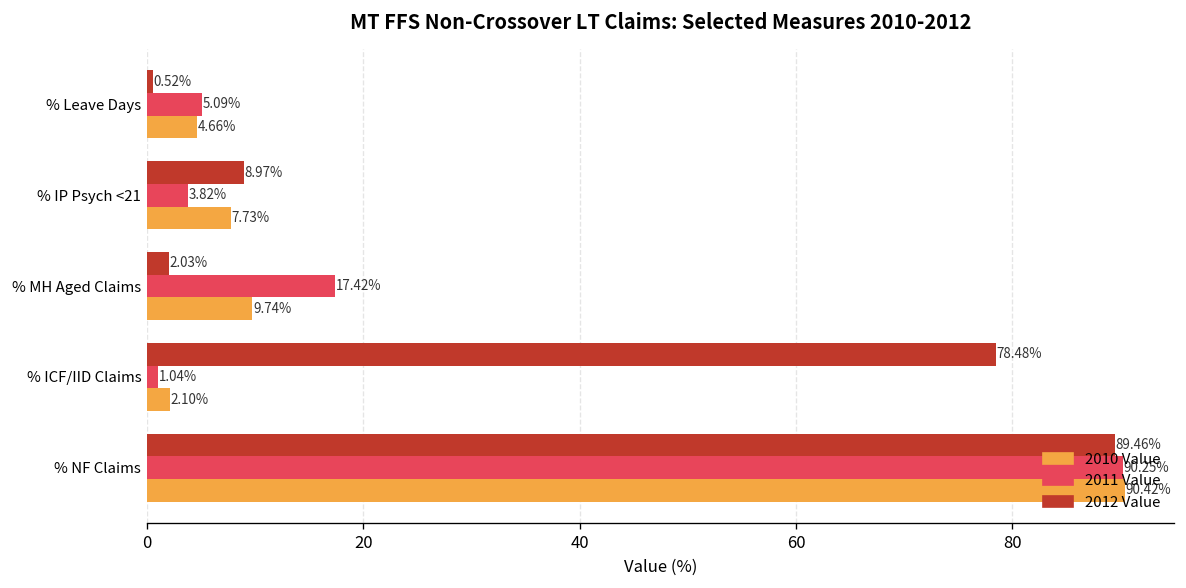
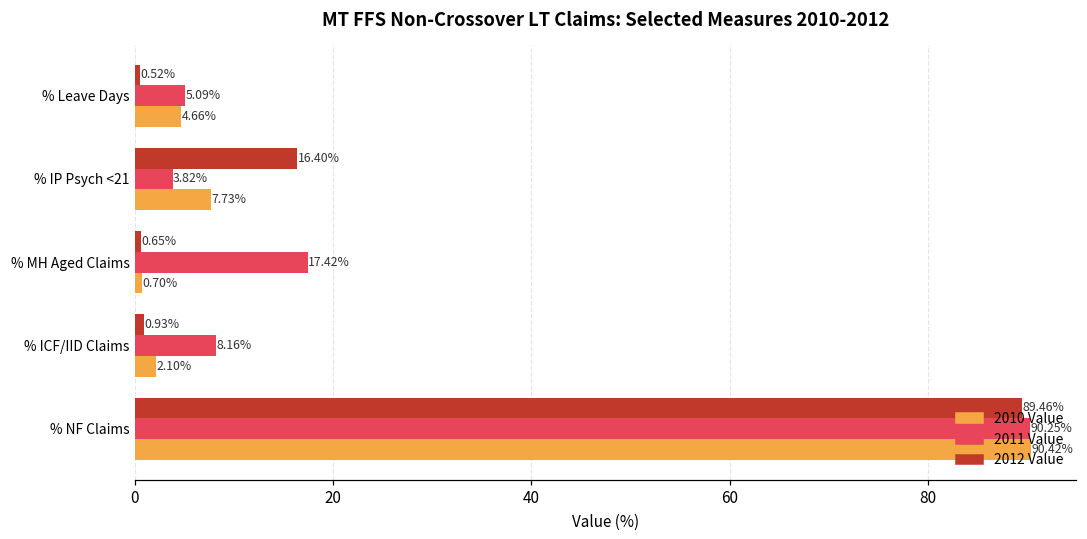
  {
    "2010 Value": {
      "% Leave Days": "4.66%",
      "% IP Psych <21": "7.73%",
-     "% MH Aged Claims": "9.74%",
+     "% MH Aged Claims": "0.70%",
      "% ICF/IID Claims": "2.10%",
      "% NF Claims": "90.42%"
    },
    "2011 Value": {
      "% Leave Days": "5.09%",
      "% IP Psych <21": "3.82%",
      "% MH Aged Claims": "17.42%",
-     "% ICF/IID Claims": "1.04%",
+     "% ICF/IID Claims": "8.16%",
      "% NF Claims": "90.25%"
    },
    "2012 Value": {
      "% Leave Days": "0.52%",
-     "% IP Psych <21": "8.97%",
-     "% MH Aged Claims": "2.03%",
-     "% ICF/IID Claims": "78.48%",
+     "% IP Psych <21": "16.40%",
+     "% MH Aged Claims": "0.65%",
+     "% ICF/IID Claims": "0.93%",
      "% NF Claims": "89.46%"
    }
  }
